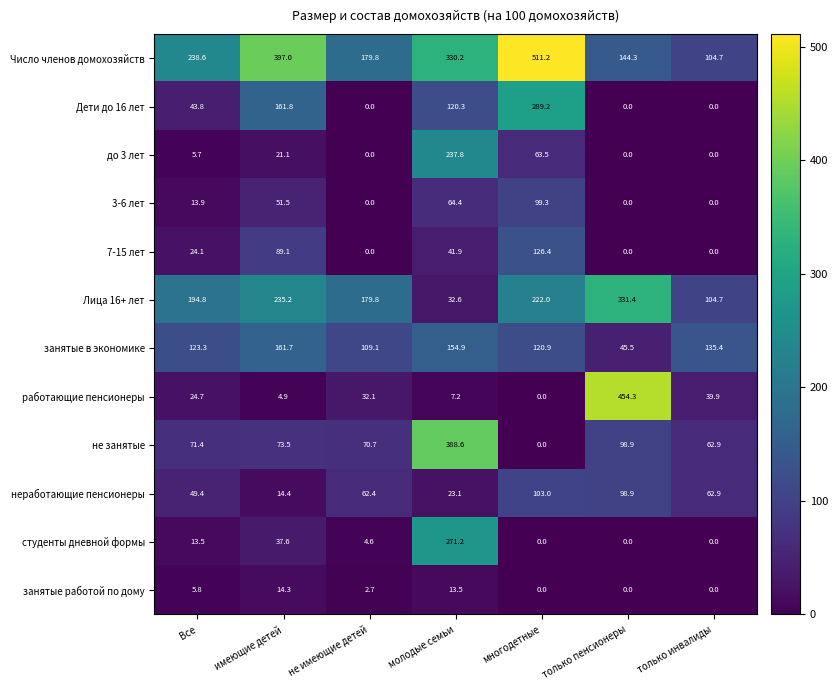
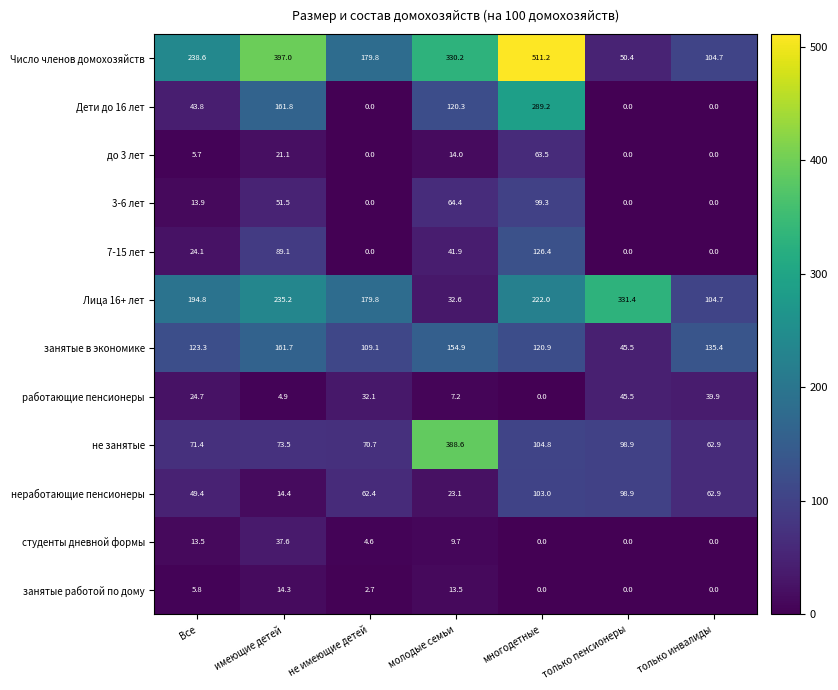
  {
    "Число членов домохозяйств": {
      "Все": 238.6,
      "имеющие детей": 397.0,
      "не имеющие детей": 179.8,
      "молодые семьи": 330.2,
      "многодетные": 511.2,
-     "только пенсионеры": 144.3,
+     "только пенсионеры": 50.4,
      "только инвалиды": 104.7
    },
    "Дети до 16 лет": {
      "Все": 43.8,
      "имеющие детей": 161.8,
      "не имеющие детей": 0.0,
      "молодые семьи": 120.3,
      "многодетные": 289.2,
      "только пенсионеры": 0.0,
      "только инвалиды": 0.0
    },
    "до 3 лет": {
      "Все": 5.7,
      "имеющие детей": 21.1,
      "не имеющие детей": 0.0,
-     "молодые семьи": 237.8,
+     "молодые семьи": 14.0,
      "многодетные": 63.5,
      "только пенсионеры": 0.0,
      "только инвалиды": 0.0
    },
    "3-6 лет": {
      "Все": 13.9,
      "имеющие детей": 51.5,
      "не имеющие детей": 0.0,
      "молодые семьи": 64.4,
      "многодетные": 99.3,
      "только пенсионеры": 0.0,
      "только инвалиды": 0.0
    },
    "7-15 лет": {
      "Все": 24.1,
      "имеющие детей": 89.1,
      "не имеющие детей": 0.0,
      "молодые семьи": 41.9,
      "многодетные": 126.4,
      "только пенсионеры": 0.0,
      "только инвалиды": 0.0
    },
    "Лица 16+ лет": {
      "Все": 194.8,
      "имеющие детей": 235.2,
      "не имеющие детей": 179.8,
      "молодые семьи": 32.6,
      "многодетные": 222.0,
      "только пенсионеры": 331.4,
      "только инвалиды": 104.7
    },
    "занятые в экономике": {
      "Все": 123.3,
      "имеющие детей": 161.7,
      "не имеющие детей": 109.1,
      "молодые семьи": 154.9,
      "многодетные": 120.9,
      "только пенсионеры": 45.5,
      "только инвалиды": 135.4
    },
    "работающие пенсионеры": {
      "Все": 24.7,
      "имеющие детей": 4.9,
      "не имеющие детей": 32.1,
      "молодые семьи": 7.2,
      "многодетные": 0.0,
-     "только пенсионеры": 454.3,
+     "только пенсионеры": 45.5,
      "только инвалиды": 39.9
    },
    "не занятые": {
      "Все": 71.4,
      "имеющие детей": 73.5,
      "не имеющие детей": 70.7,
      "молодые семьи": 388.6,
-     "многодетные": 0.0,
+     "многодетные": 104.8,
      "только пенсионеры": 98.9,
      "только инвалиды": 62.9
    },
    "неработающие пенсионеры": {
      "Все": 49.4,
      "имеющие детей": 14.4,
      "не имеющие детей": 62.4,
      "молодые семьи": 23.1,
      "многодетные": 103.0,
      "только пенсионеры": 98.9,
      "только инвалиды": 62.9
    },
    "студенты дневной формы": {
      "Все": 13.5,
      "имеющие детей": 37.6,
      "не имеющие детей": 4.6,
-     "молодые семьи": 271.2,
+     "молодые семьи": 9.7,
      "многодетные": 0.0,
      "только пенсионеры": 0.0,
      "только инвалиды": 0.0
    },
    "занятые работой по дому": {
      "Все": 5.8,
      "имеющие детей": 14.3,
      "не имеющие детей": 2.7,
      "молодые семьи": 13.5,
      "многодетные": 0.0,
      "только пенсионеры": 0.0,
      "только инвалиды": 0.0
    }
  }
